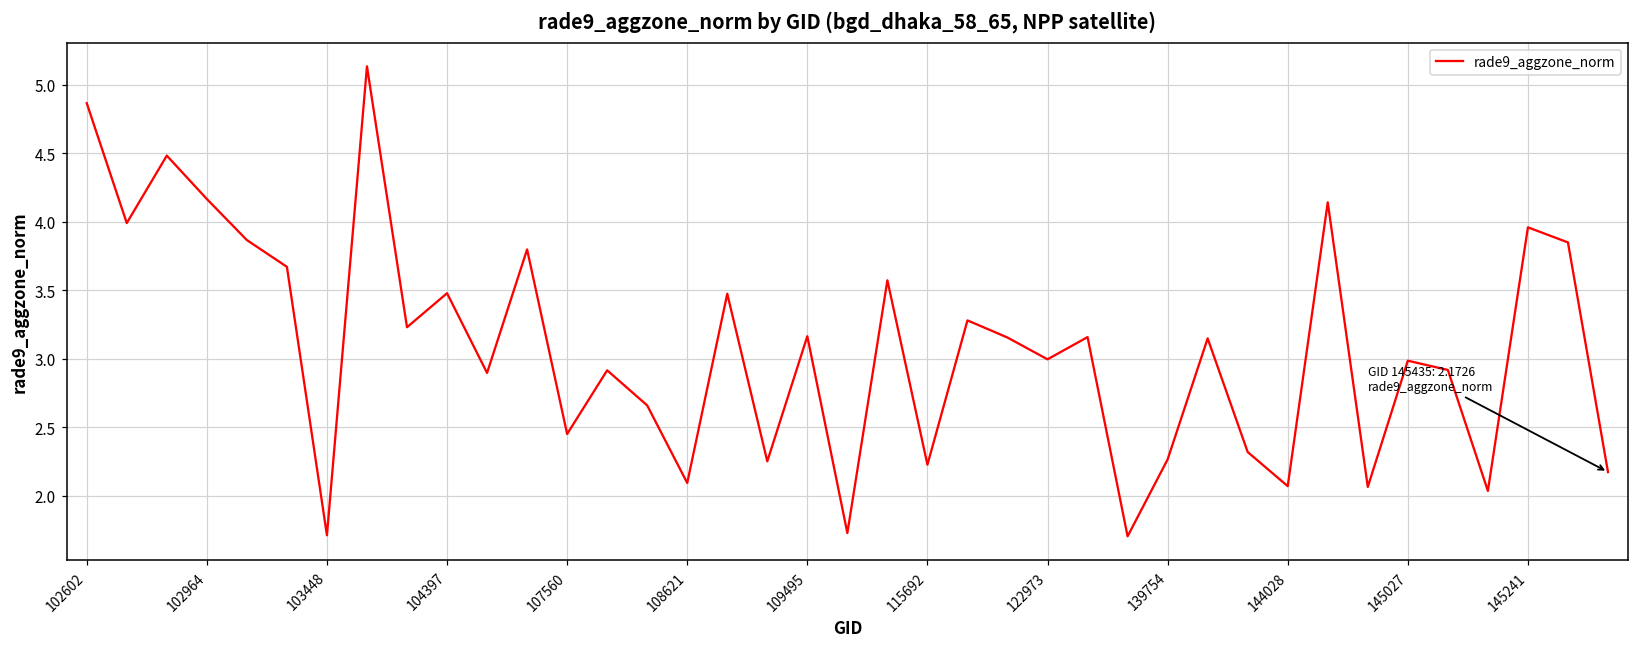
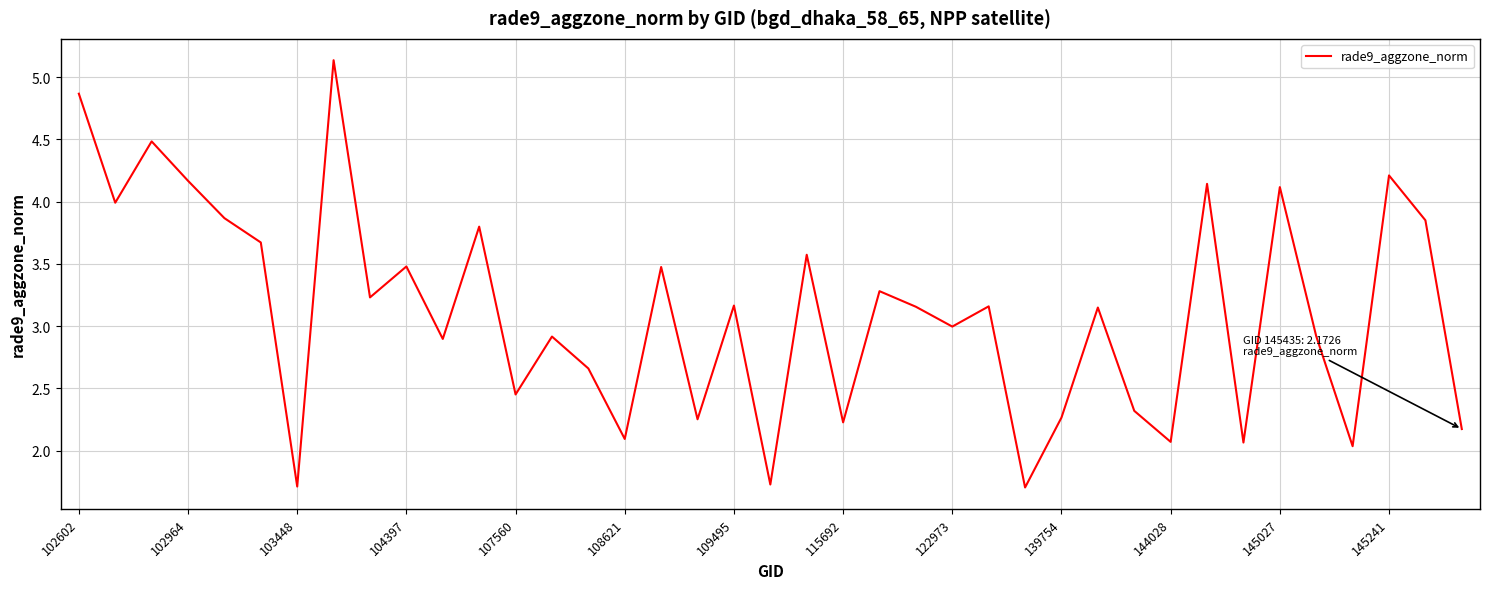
  {
    "102602": 4.87,
    "102964": 4.17,
    "103448": 1.71,
    "104397": 3.48,
    "107560": 2.45,
    "108621": 2.09,
    "109495": 3.16,
    "115692": 2.23,
    "122973": 3.00,
    "139754": 2.26,
    "144028": 2.07,
-   "145027": 2.99,
-   "145241": 3.96
+   "145027": 4.12,
+   "145241": 4.21
  }
